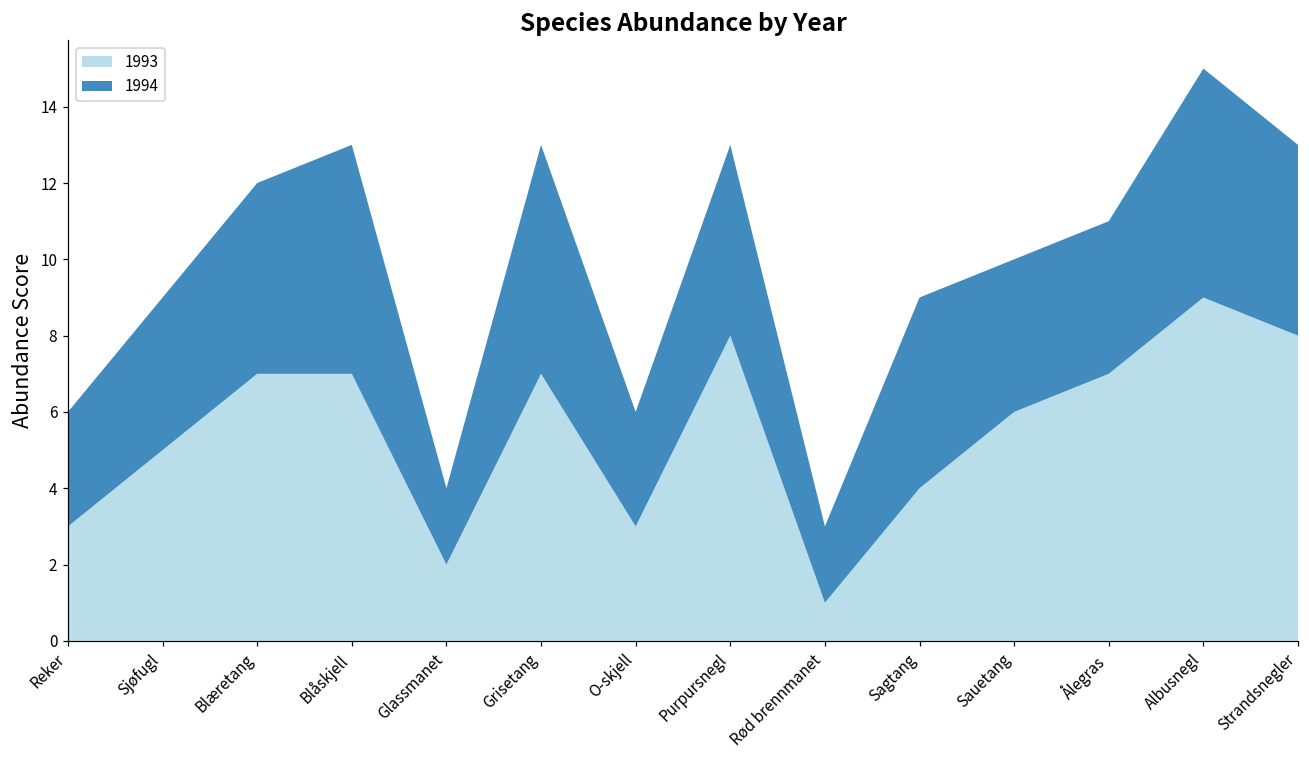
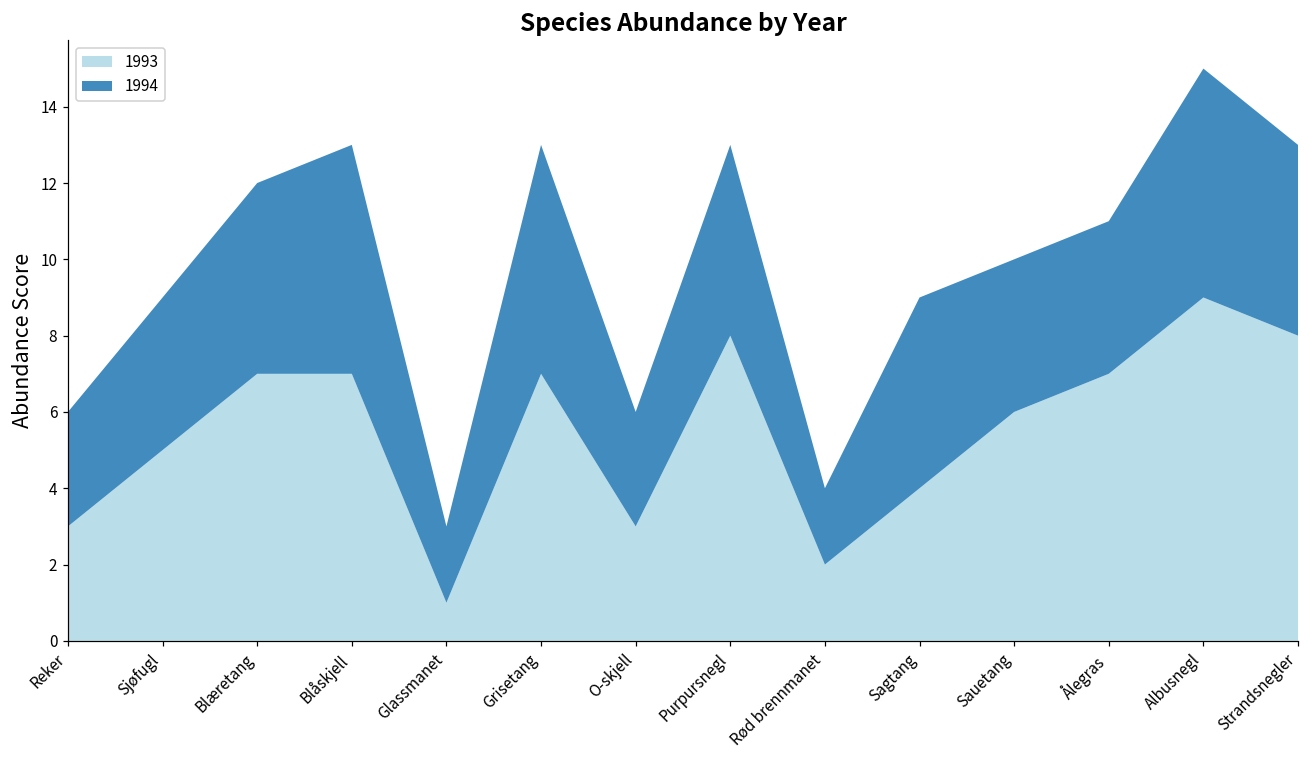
  {
    "1993": {
      "Reker": 3,
      "Sjøfugl": 5,
      "Blæretang": 7,
      "Blåskjell": 7,
-     "Glassmanet": 2,
+     "Glassmanet": 1,
      "Grisetang": 7,
      "O-skjell": 3,
      "Purpursnegl": 8,
-     "Rød brennmanet": 1,
+     "Rød brennmanet": 2,
      "Sagtang": 4,
      "Sauetang": 6,
      "Ålegras": 7,
      "Albusnegl": 9,
      "Strandsnegler": 8
    },
    "1994": {
      "Reker": 3,
      "Sjøfugl": 4,
      "Blæretang": 5,
      "Blåskjell": 6,
      "Glassmanet": 2,
      "Grisetang": 6,
      "O-skjell": 3,
      "Purpursnegl": 5,
      "Rød brennmanet": 2,
      "Sagtang": 5,
      "Sauetang": 4,
      "Ålegras": 4,
      "Albusnegl": 6,
      "Strandsnegler": 5
    }
  }
